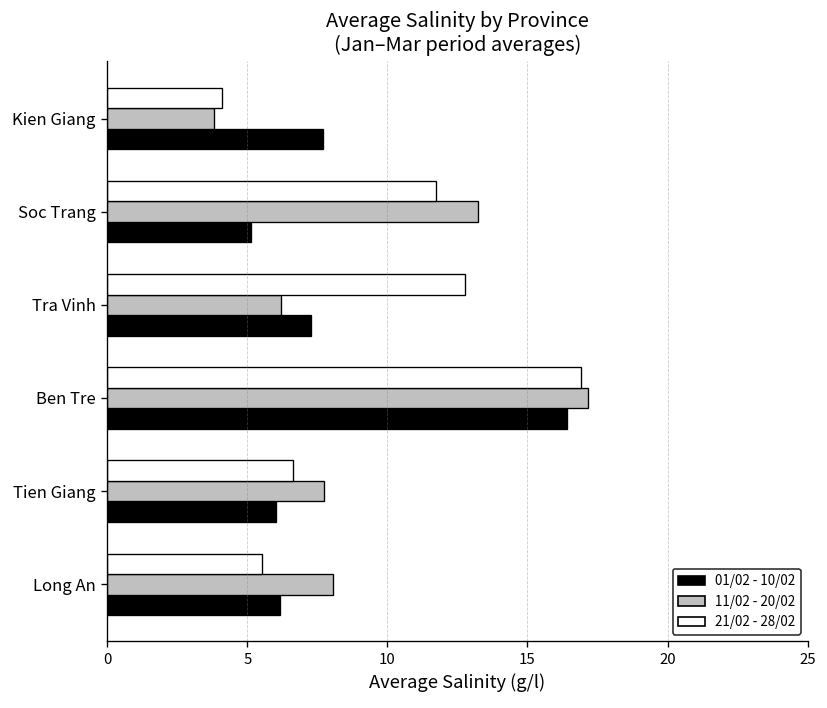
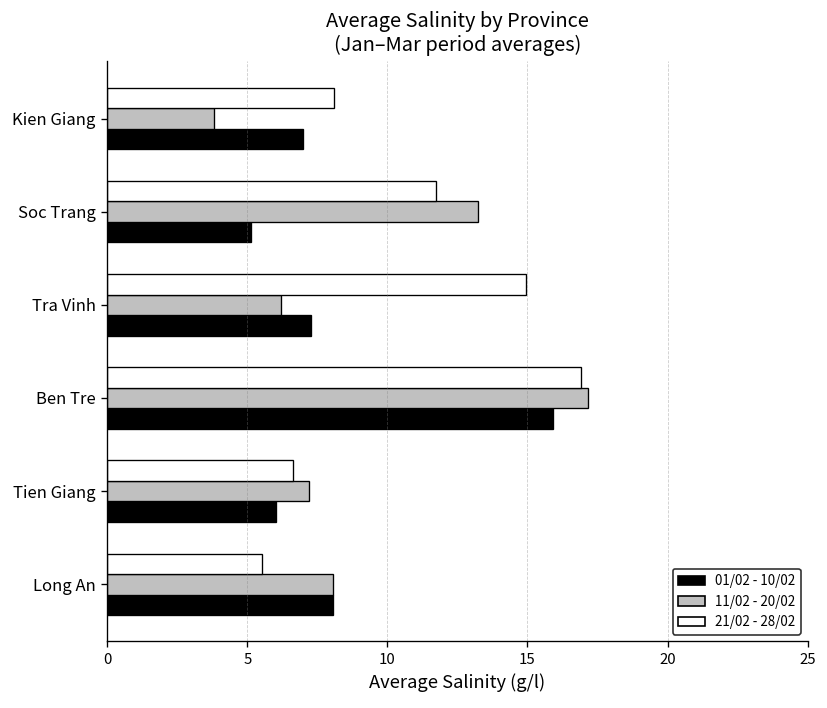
  {
    "01/02 - 10/02": {
-     "Kien Giang": 7.7,
+     "Kien Giang": 7.0,
      "Soc Trang": 5.1,
      "Tra Vinh": 7.3,
-     "Ben Tre": 16.4,
+     "Ben Tre": 15.9,
      "Tien Giang": 6.0,
-     "Long An": 6.2
+     "Long An": 8.1
    },
    "11/02 - 20/02": {
      "Kien Giang": 3.8,
      "Soc Trang": 13.3,
      "Tra Vinh": 6.2,
      "Ben Tre": 17.2,
-     "Tien Giang": 7.7,
+     "Tien Giang": 7.2,
      "Long An": 8.1
    },
    "21/02 - 28/02": {
-     "Kien Giang": 4.1,
+     "Kien Giang": 8.1,
      "Soc Trang": 11.8,
-     "Tra Vinh": 12.8,
+     "Tra Vinh": 14.9,
      "Ben Tre": 16.9,
      "Tien Giang": 6.6,
      "Long An": 5.5
    }
  }
